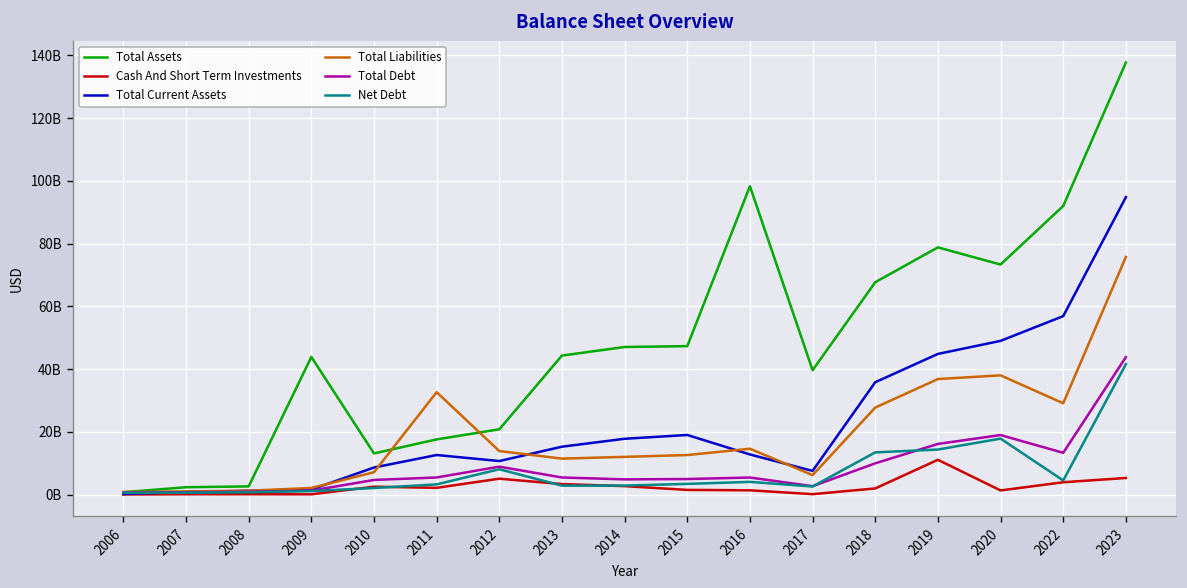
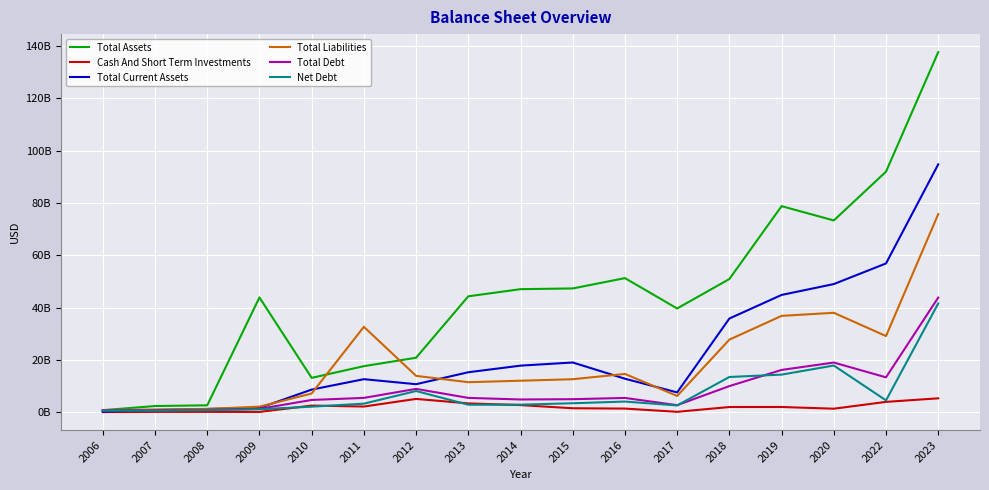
  {
    "Total Assets": {
      "2007": 2000000000,
      "2008": 3000000000,
      "2009": 44000000000,
      "2010": 13000000000,
      "2011": 18000000000,
      "2012": 21000000000,
      "2013": 44000000000,
      "2014": 47000000000,
      "2015": 47000000000,
-     "2016": 98000000000,
+     "2016": 51000000000,
      "2017": 40000000000,
-     "2018": 68000000000,
+     "2018": 51000000000,
      "2019": 79000000000,
      "2020": 73000000000,
      "2022": 92000000000,
      "2023": 138000000000
    },
    "Cash And Short Term Investments": {
      "2009": 0,
      "2011": 2000000000,
      "2012": 5000000000,
      "2015": 2000000000,
      "2016": 1000000000,
      "2017": 0,
      "2018": 2000000000,
-     "2019": 11000000000,
+     "2019": 2000000000,
      "2020": 1000000000,
      "2023": 5000000000
    },
    "Total Current Assets": {
      "2010": 9000000000,
      "2011": 13000000000,
      "2012": 11000000000,
      "2013": 15000000000,
      "2014": 18000000000,
      "2015": 19000000000,
      "2016": 13000000000,
      "2017": 8000000000,
      "2018": 36000000000,
      "2019": 45000000000,
      "2020": 49000000000,
      "2022": 57000000000,
      "2023": 95000000000
    },
    "Total Liabilities": {
      "2010": 7000000000,
      "2011": 33000000000,
      "2012": 14000000000,
      "2013": 12000000000,
      "2014": 12000000000,
      "2015": 13000000000,
      "2016": 15000000000,
      "2017": 6000000000,
      "2018": 28000000000,
      "2019": 37000000000,
      "2020": 38000000000,
      "2022": 29000000000,
      "2023": 76000000000
    },
    "Total Debt": {
      "2010": 5000000000,
      "2011": 6000000000,
      "2013": 6000000000,
      "2014": 5000000000,
      "2015": 5000000000,
      "2016": 5000000000,
      "2018": 10000000000,
      "2019": 16000000000,
      "2020": 19000000000,
      "2022": 13000000000,
      "2023": 44000000000
    },
    "Net Debt": {
      "2011": 3000000000,
      "2015": 3000000000,
      "2016": 4000000000,
      "2018": 14000000000,
      "2019": 14000000000,
      "2020": 18000000000,
      "2023": 42000000000
    }
  }
